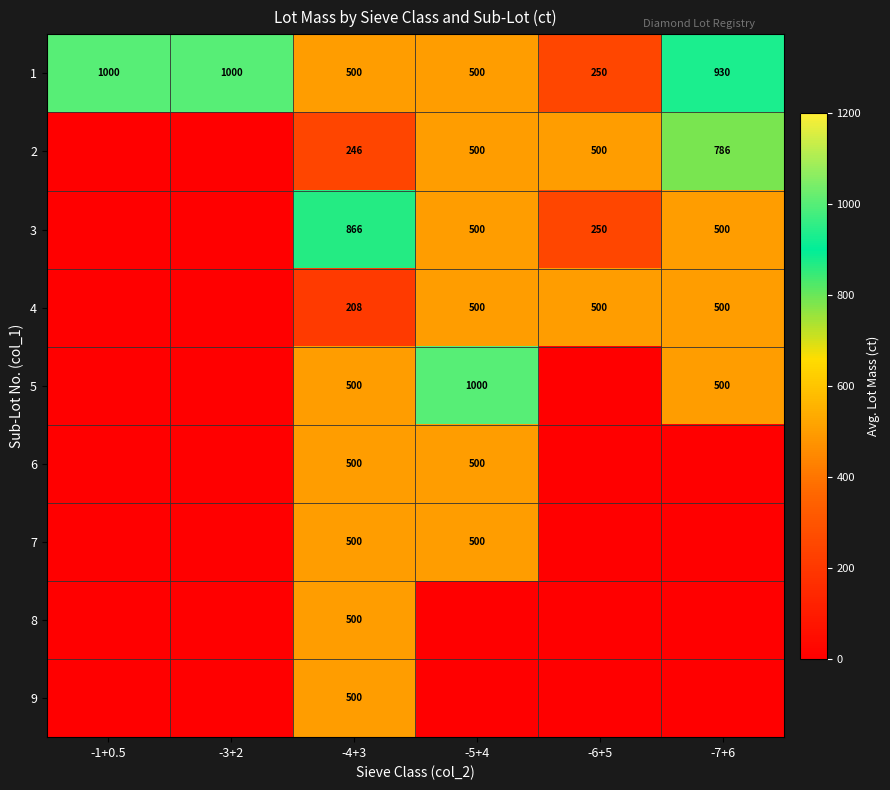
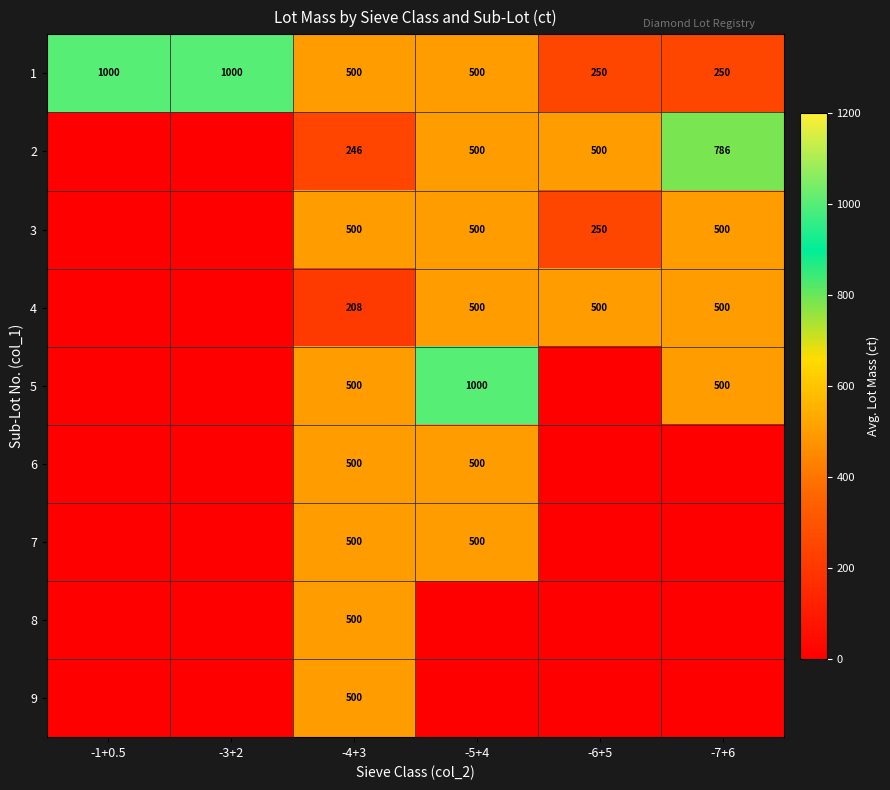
  {
    "1": {
      "-1+0.5": 1000,
      "-3+2": 1000,
      "-4+3": 500,
      "-5+4": 500,
      "-6+5": 250,
-     "-7+6": 930
+     "-7+6": 250
    },
    "2": {
      "-4+3": 246,
      "-5+4": 500,
      "-6+5": 500,
      "-7+6": 786
    },
    "3": {
-     "-4+3": 866,
+     "-4+3": 500,
      "-5+4": 500,
      "-6+5": 250,
      "-7+6": 500
    },
    "4": {
      "-4+3": 208,
      "-5+4": 500,
      "-6+5": 500,
      "-7+6": 500
    },
    "5": {
      "-4+3": 500,
      "-5+4": 1000,
      "-7+6": 500
    },
    "6": {
      "-4+3": 500,
      "-5+4": 500
    },
    "7": {
      "-4+3": 500,
      "-5+4": 500
    },
    "8": {
      "-4+3": 500
    },
    "9": {
      "-4+3": 500
    }
  }
